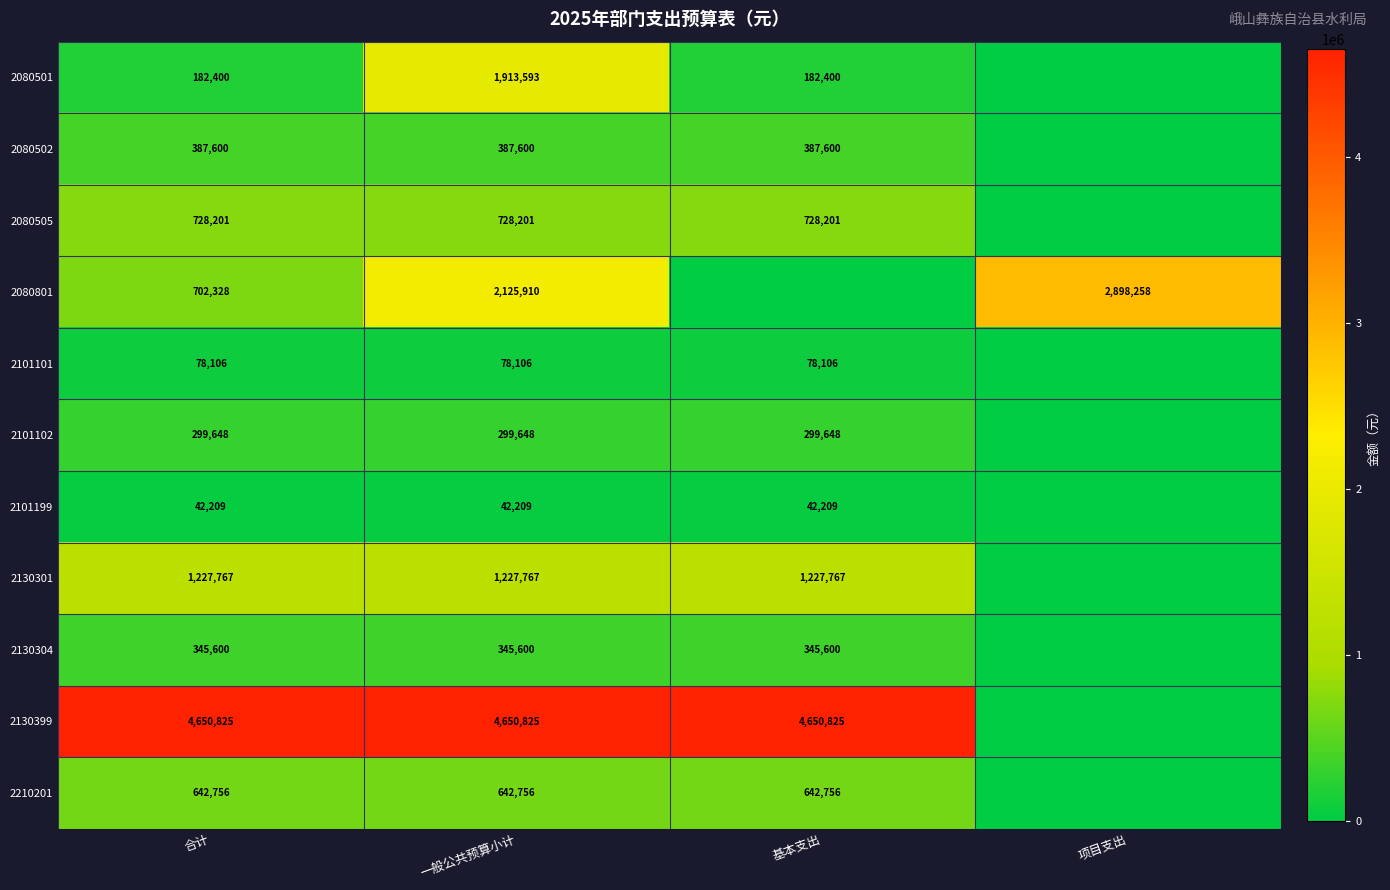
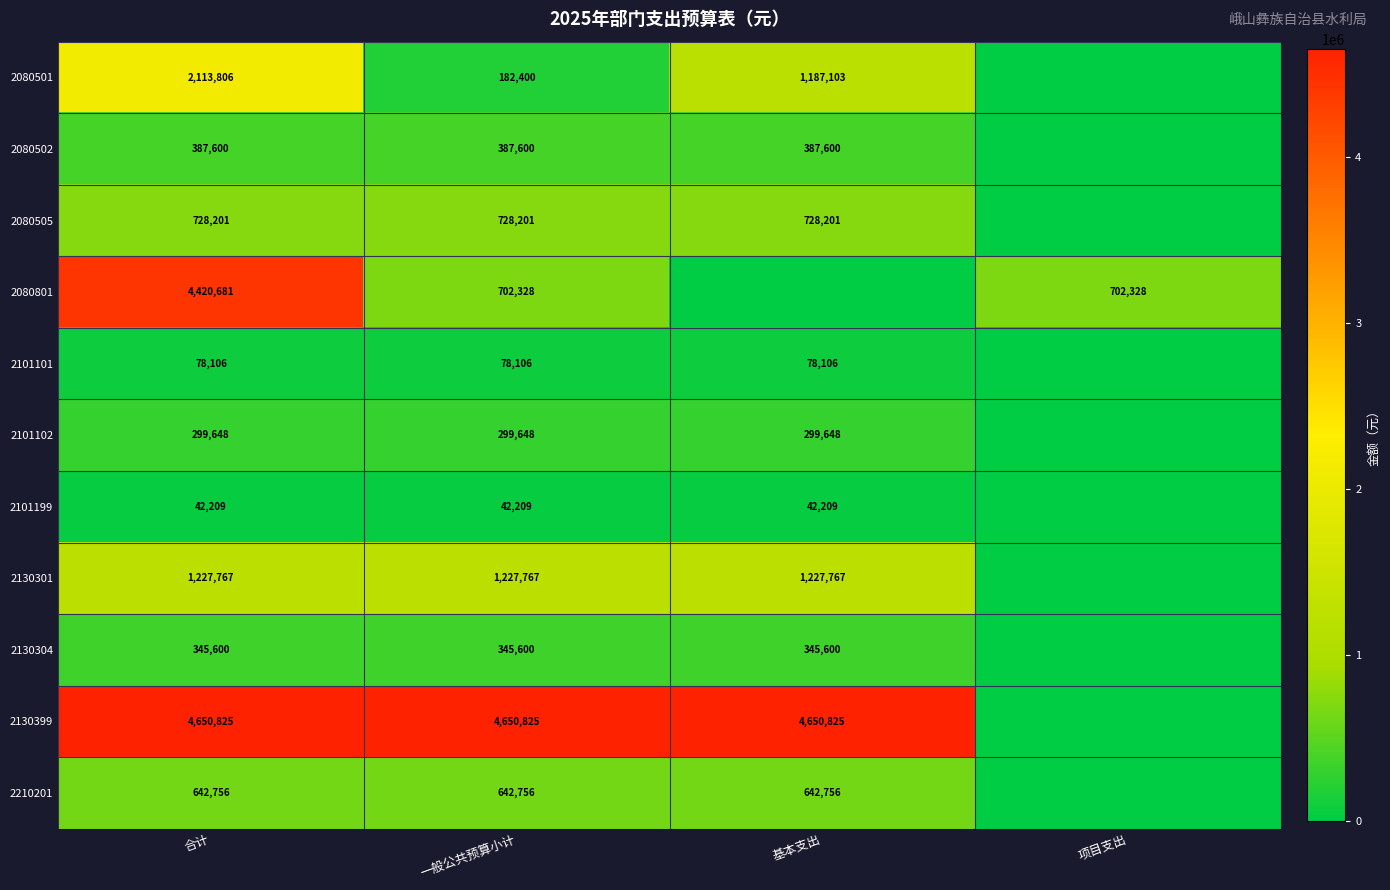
  {
    "2080501": {
-     "合计": "182,400",
-     "一般公共预算小计": "1,913,593",
-     "基本支出": "182,400"
+     "合计": "2,113,806",
+     "一般公共预算小计": "182,400",
+     "基本支出": "1,187,103"
    },
    "2080502": {
      "合计": "387,600",
      "一般公共预算小计": "387,600",
      "基本支出": "387,600"
    },
    "2080505": {
      "合计": "728,201",
      "一般公共预算小计": "728,201",
      "基本支出": "728,201"
    },
    "2080801": {
-     "合计": "702,328",
-     "一般公共预算小计": "2,125,910",
-     "项目支出": "2,898,258"
+     "合计": "4,420,681",
+     "一般公共预算小计": "702,328",
+     "项目支出": "702,328"
    },
    "2101101": {
      "合计": "78,106",
      "一般公共预算小计": "78,106",
      "基本支出": "78,106"
    },
    "2101102": {
      "合计": "299,648",
      "一般公共预算小计": "299,648",
      "基本支出": "299,648"
    },
    "2101199": {
      "合计": "42,209",
      "一般公共预算小计": "42,209",
      "基本支出": "42,209"
    },
    "2130301": {
      "合计": "1,227,767",
      "一般公共预算小计": "1,227,767",
      "基本支出": "1,227,767"
    },
    "2130304": {
      "合计": "345,600",
      "一般公共预算小计": "345,600",
      "基本支出": "345,600"
    },
    "2130399": {
      "合计": "4,650,825",
      "一般公共预算小计": "4,650,825",
      "基本支出": "4,650,825"
    },
    "2210201": {
      "合计": "642,756",
      "一般公共预算小计": "642,756",
      "基本支出": "642,756"
    }
  }
